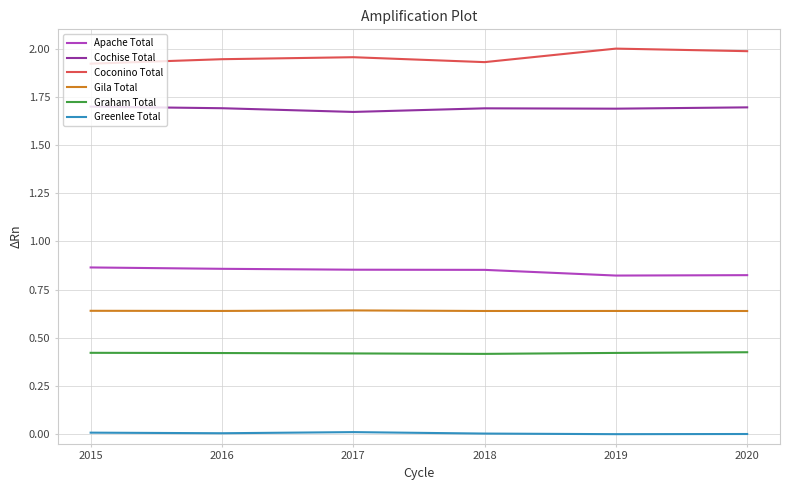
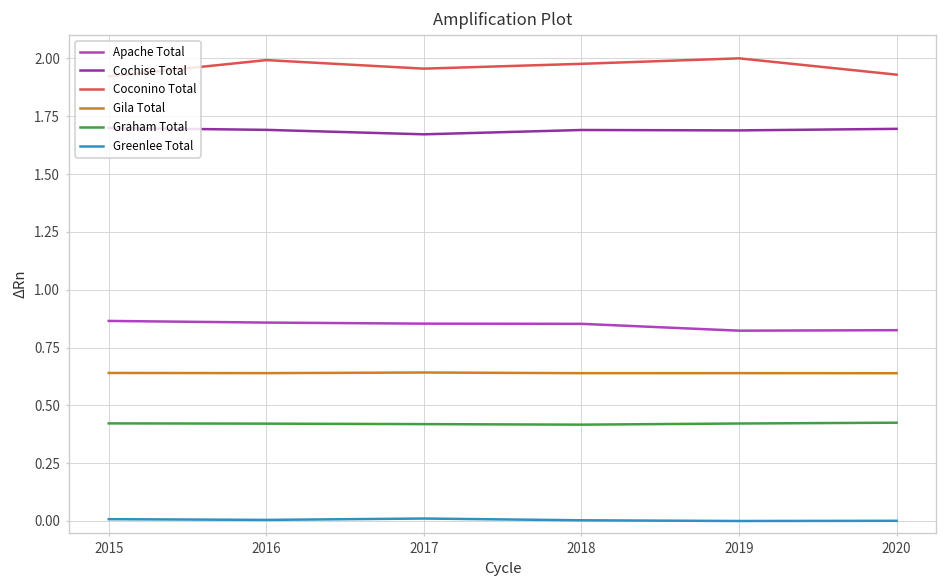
  {
    "Coconino Total": {
-     "2016": 1.95,
+     "2016": 1.99,
      "2017": 1.96,
-     "2018": 1.93,
+     "2018": 1.98,
      "2019": 2.00,
-     "2020": 1.99
+     "2020": 1.93
    },
    "Gila Total": {
      "2015": 0.64,
      "2016": 0.64,
      "2017": 0.64,
      "2018": 0.64,
      "2019": 0.64,
      "2020": 0.64
    },
    "Graham Total": {
      "2015": 0.42,
      "2016": 0.42,
      "2017": 0.42,
      "2018": 0.42,
      "2019": 0.42,
      "2020": 0.42
    },
    "Greenlee Total": {
      "2015": 0.01,
      "2016": 0.00,
      "2017": 0.01,
      "2018": 0.00,
      "2019": 0.00,
      "2020": 0.00
    }
  }
